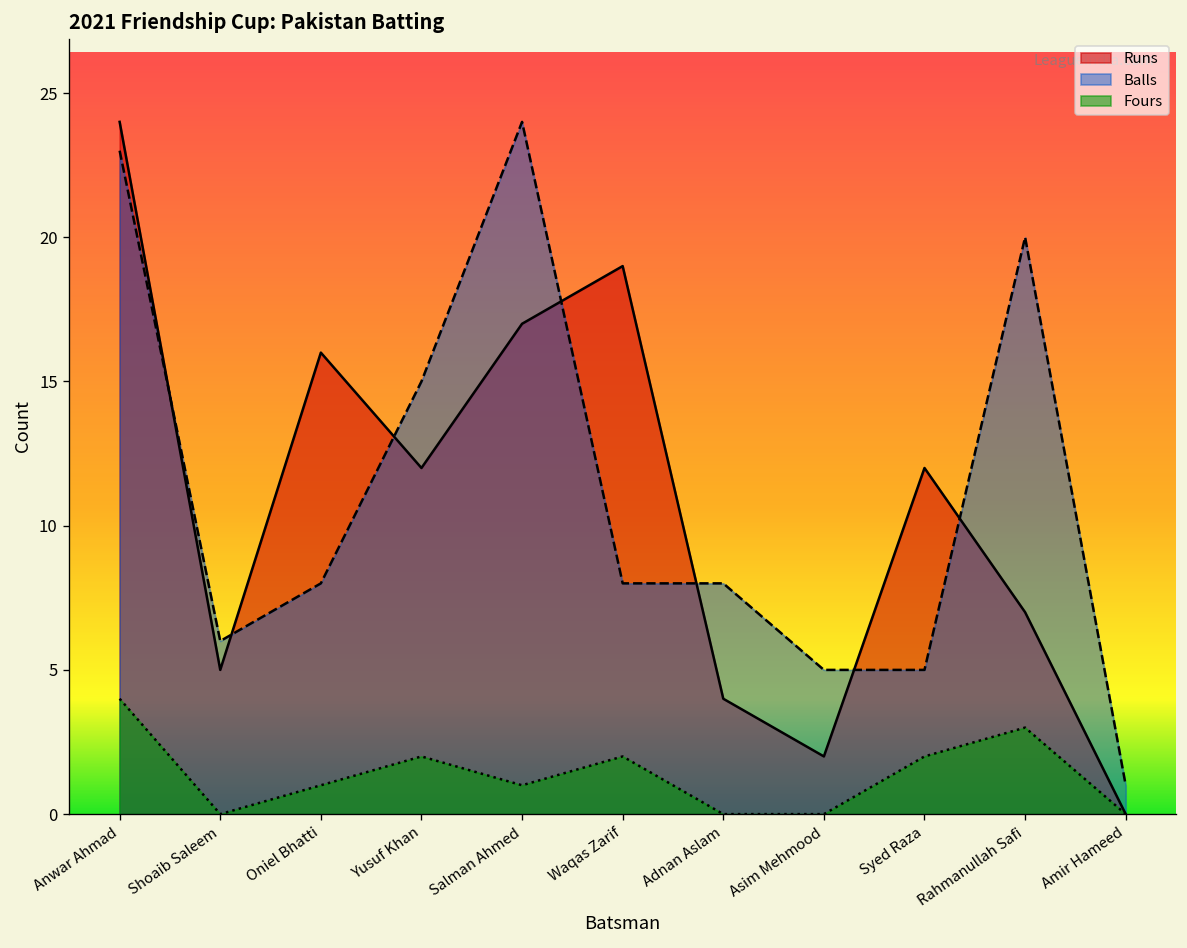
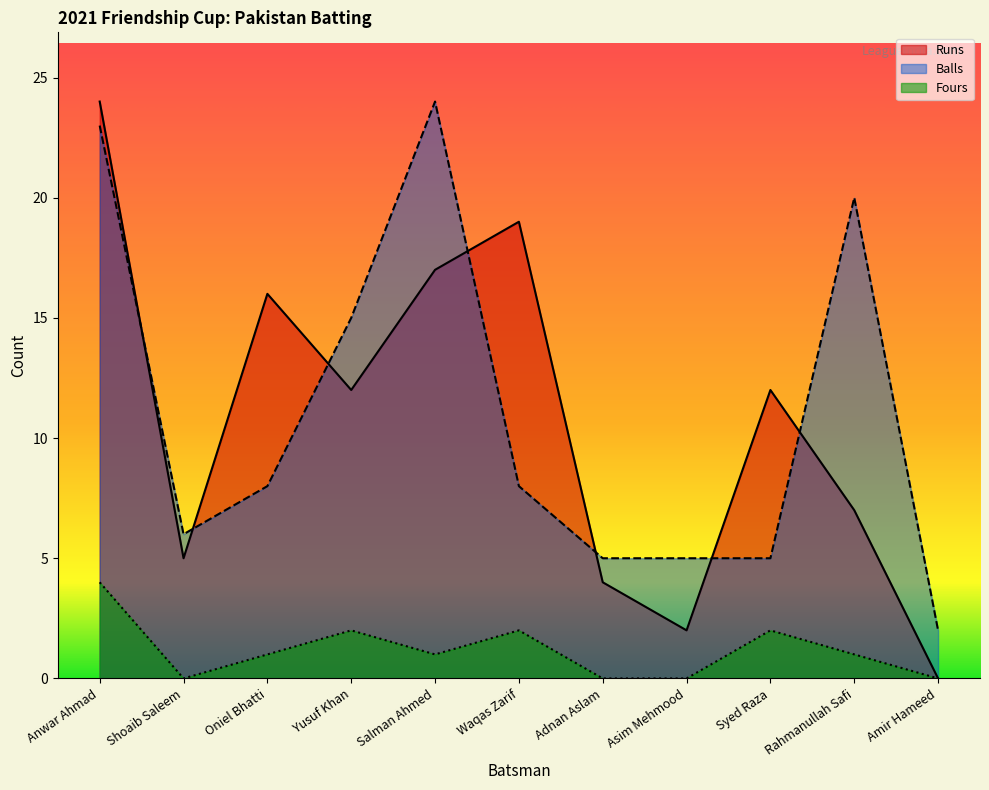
  {
    "Runs": {
      "Anwar Ahmad": 24,
      "Shoaib Saleem": 5,
      "Oniel Bhatti": 16,
      "Yusuf Khan": 12,
      "Salman Ahmed": 17,
      "Waqas Zarif": 19,
      "Adnan Aslam": 4,
      "Asim Mehmood": 2,
      "Syed Raza": 12,
      "Rahmanullah Safi": 7
    },
    "Balls": {
      "Anwar Ahmad": 23,
      "Shoaib Saleem": 6,
      "Oniel Bhatti": 8,
      "Yusuf Khan": 15,
      "Salman Ahmed": 24,
      "Waqas Zarif": 8,
-     "Adnan Aslam": 8,
+     "Adnan Aslam": 5,
      "Asim Mehmood": 5,
      "Syed Raza": 5,
      "Rahmanullah Safi": 20,
-     "Amir Hameed": 1
+     "Amir Hameed": 2
    },
    "Fours": {
      "Anwar Ahmad": 4,
      "Shoaib Saleem": 0,
      "Oniel Bhatti": 1,
      "Yusuf Khan": 2,
      "Salman Ahmed": 1,
      "Waqas Zarif": 2,
      "Adnan Aslam": 0,
      "Asim Mehmood": 0,
      "Syed Raza": 2,
-     "Rahmanullah Safi": 3
+     "Rahmanullah Safi": 1
    }
  }
